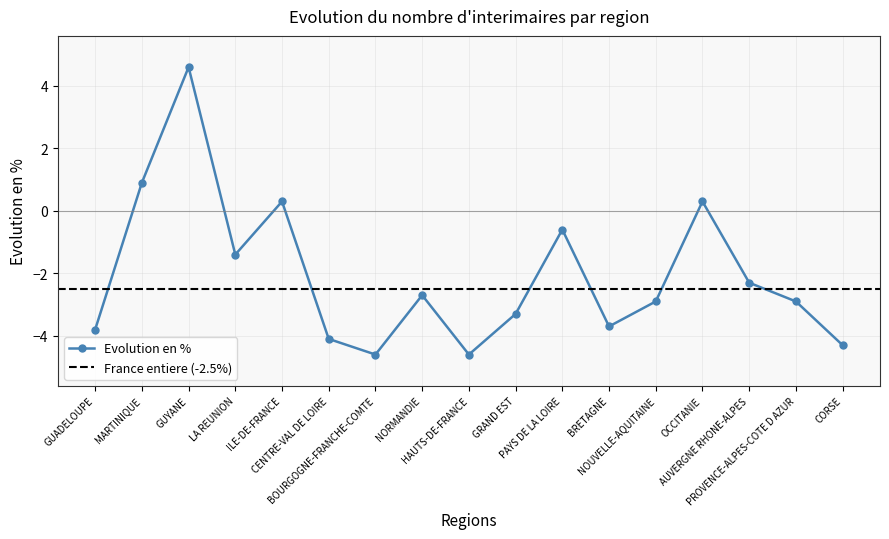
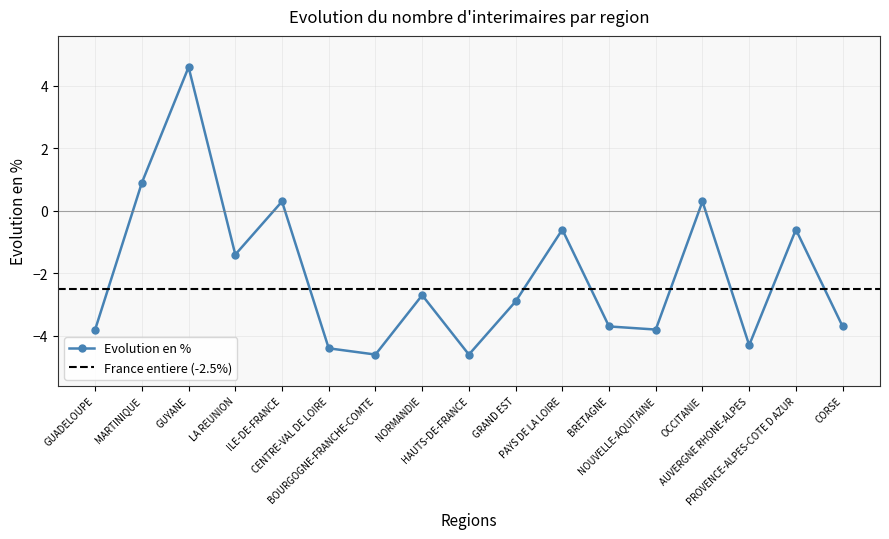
  {
    "GUADELOUPE": -3.8,
    "MARTINIQUE": 0.9,
    "GUYANE": 4.6,
    "LA REUNION": -1.4,
    "ILE-DE-FRANCE": 0.3,
-   "CENTRE-VAL DE LOIRE": -4.1,
+   "CENTRE-VAL DE LOIRE": -4.4,
    "BOURGOGNE-FRANCHE-COMTE": -4.6,
    "NORMANDIE": -2.7,
    "HAUTS-DE-FRANCE": -4.6,
-   "GRAND EST": -3.3,
+   "GRAND EST": -2.9,
    "PAYS DE LA LOIRE": -0.6,
    "BRETAGNE": -3.7,
-   "NOUVELLE-AQUITAINE": -2.9,
+   "NOUVELLE-AQUITAINE": -3.8,
    "OCCITANIE": 0.3,
-   "AUVERGNE RHONE-ALPES": -2.3,
-   "PROVENCE-ALPES-COTE D AZUR": -2.9,
-   "CORSE": -4.3
+   "AUVERGNE RHONE-ALPES": -4.3,
+   "PROVENCE-ALPES-COTE D AZUR": -0.6,
+   "CORSE": -3.7
  }
